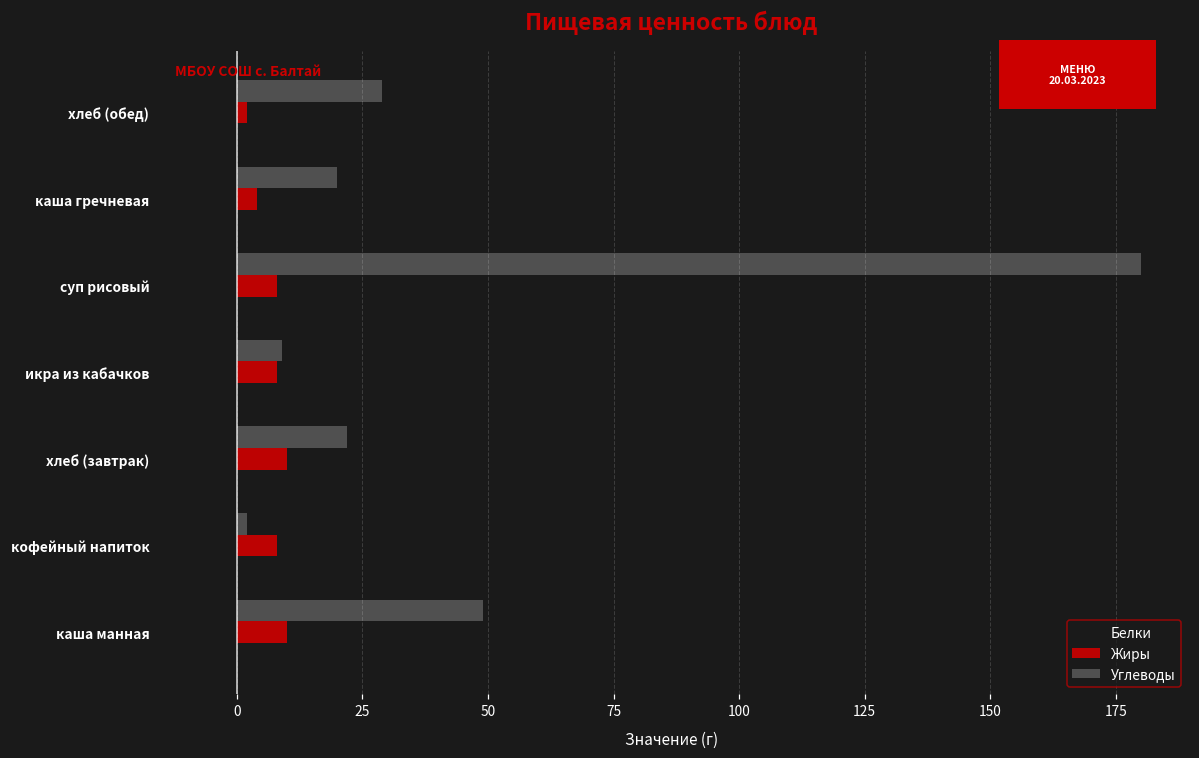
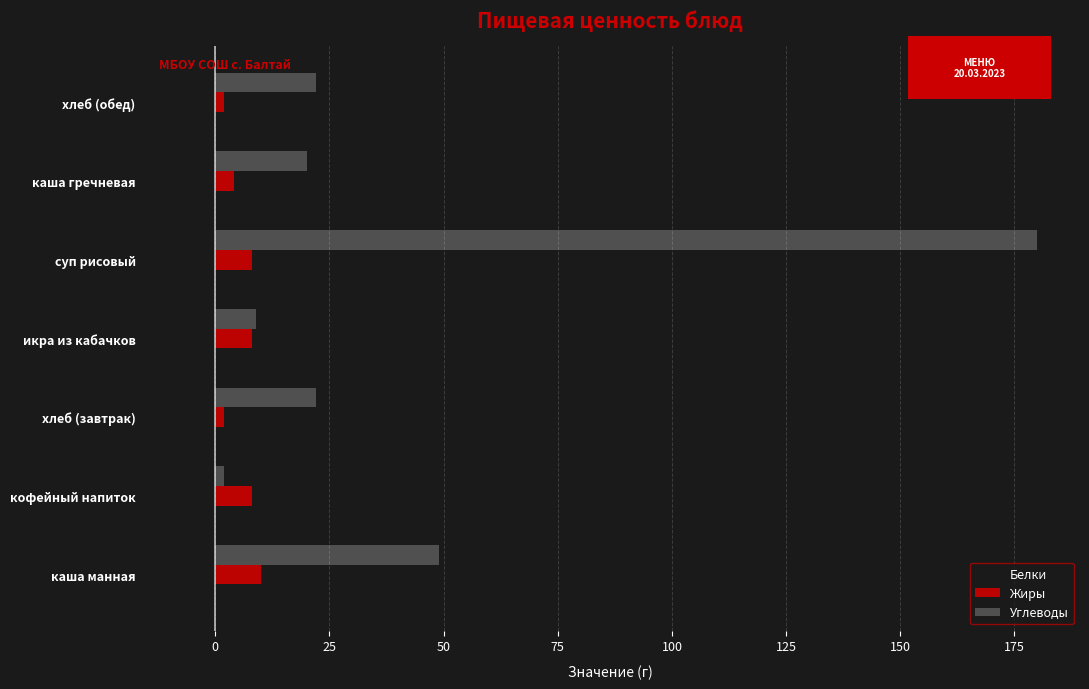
  {
    "Белки": {
      "хлеб (обед)": -2,
      "каша гречневая": -5,
      "суп рисовый": -2,
      "икра из кабачков": -1,
      "хлеб (завтрак)": -5,
      "кофейный напиток": -3,
      "каша манная": -7
    },
    "Жиры": {
      "хлеб (обед)": 2,
      "каша гречневая": 4,
      "суп рисовый": 8,
      "икра из кабачков": 8,
-     "хлеб (завтрак)": 10,
+     "хлеб (завтрак)": 2,
      "кофейный напиток": 8,
      "каша манная": 10
    },
    "Углеводы": {
-     "хлеб (обед)": 29,
+     "хлеб (обед)": 22,
      "каша гречневая": 20,
      "суп рисовый": 180,
      "икра из кабачков": 9,
      "хлеб (завтрак)": 22,
      "кофейный напиток": 2,
      "каша манная": 49
    }
  }
